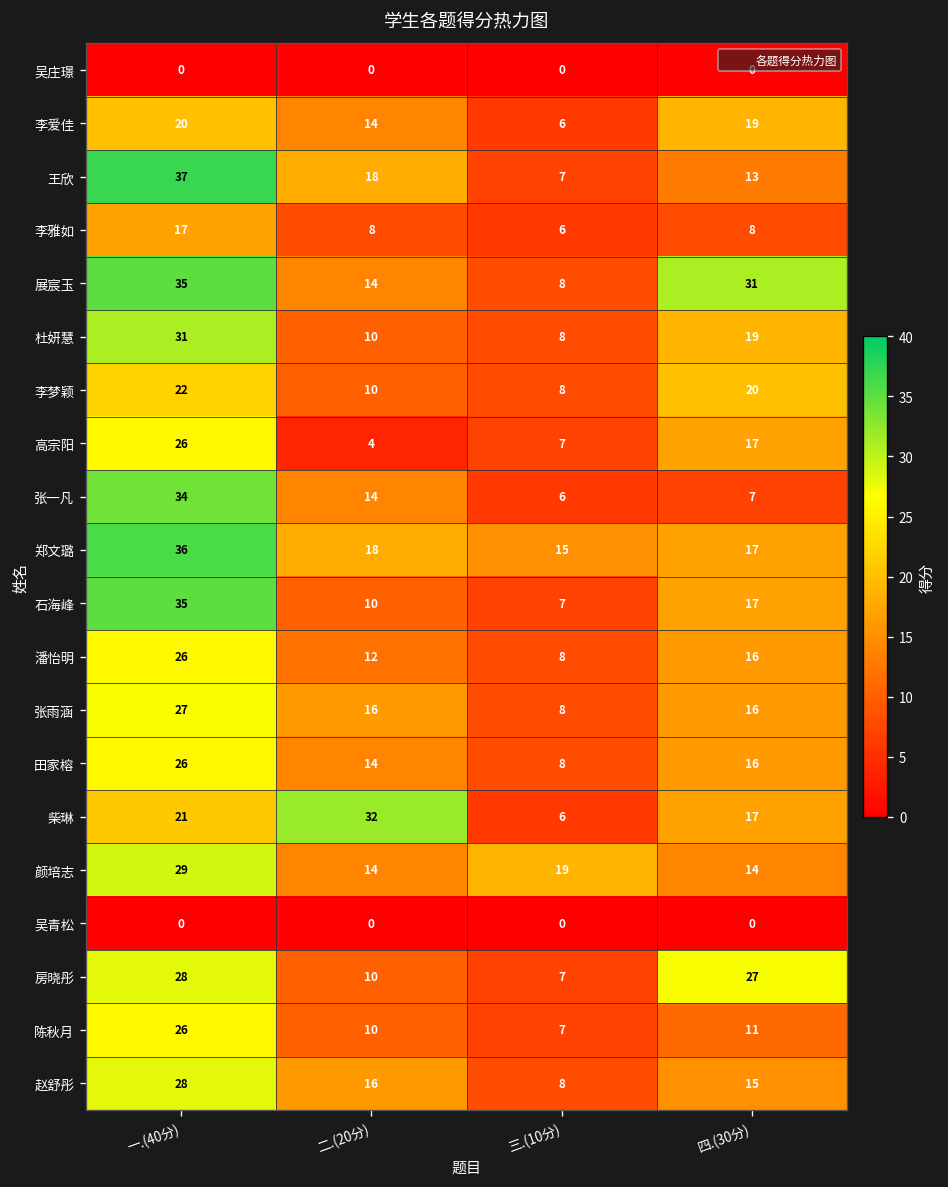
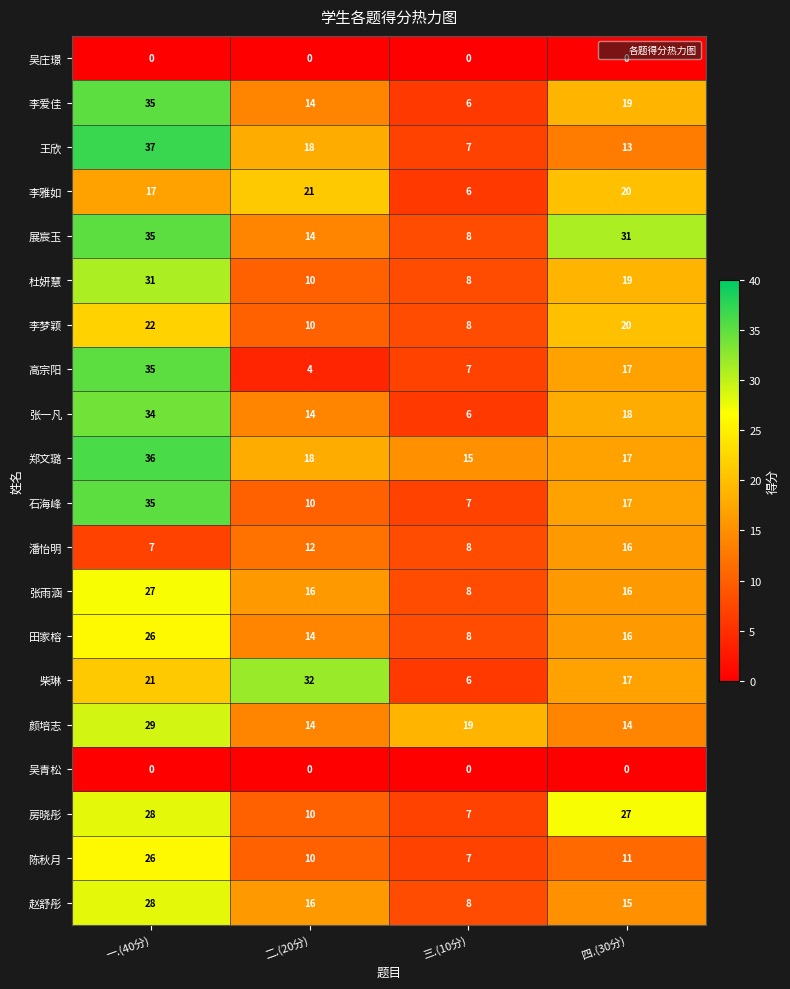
  {
    "吴庄璟": {
      "一.(40分)": 0,
      "二.(20分)": 0,
      "三.(10分)": 0
    },
    "李爱佳": {
-     "一.(40分)": 20,
+     "一.(40分)": 35,
      "二.(20分)": 14,
      "三.(10分)": 6,
      "四.(30分)": 19
    },
    "王欣": {
      "一.(40分)": 37,
      "二.(20分)": 18,
      "三.(10分)": 7,
      "四.(30分)": 13
    },
    "李雅如": {
      "一.(40分)": 17,
-     "二.(20分)": 8,
+     "二.(20分)": 21,
      "三.(10分)": 6,
-     "四.(30分)": 8
+     "四.(30分)": 20
    },
    "展宸玉": {
      "一.(40分)": 35,
      "二.(20分)": 14,
      "三.(10分)": 8,
      "四.(30分)": 31
    },
    "杜妍慧": {
      "一.(40分)": 31,
      "二.(20分)": 10,
      "三.(10分)": 8,
      "四.(30分)": 19
    },
    "李梦颖": {
      "一.(40分)": 22,
      "二.(20分)": 10,
      "三.(10分)": 8,
      "四.(30分)": 20
    },
    "高宗阳": {
-     "一.(40分)": 26,
+     "一.(40分)": 35,
      "二.(20分)": 4,
      "三.(10分)": 7,
      "四.(30分)": 17
    },
    "张一凡": {
      "一.(40分)": 34,
      "二.(20分)": 14,
      "三.(10分)": 6,
-     "四.(30分)": 7
+     "四.(30分)": 18
    },
    "郑文璐": {
      "一.(40分)": 36,
      "二.(20分)": 18,
      "三.(10分)": 15,
      "四.(30分)": 17
    },
    "石海峰": {
      "一.(40分)": 35,
      "二.(20分)": 10,
      "三.(10分)": 7,
      "四.(30分)": 17
    },
    "潘怡明": {
-     "一.(40分)": 26,
+     "一.(40分)": 7,
      "二.(20分)": 12,
      "三.(10分)": 8,
      "四.(30分)": 16
    },
    "张雨涵": {
      "一.(40分)": 27,
      "二.(20分)": 16,
      "三.(10分)": 8,
      "四.(30分)": 16
    },
    "田家榕": {
      "一.(40分)": 26,
      "二.(20分)": 14,
      "三.(10分)": 8,
      "四.(30分)": 16
    },
    "柴琳": {
      "一.(40分)": 21,
      "二.(20分)": 32,
      "三.(10分)": 6,
      "四.(30分)": 17
    },
    "颜培志": {
      "一.(40分)": 29,
      "二.(20分)": 14,
      "三.(10分)": 19,
      "四.(30分)": 14
    },
    "吴青松": {
      "一.(40分)": 0,
      "二.(20分)": 0,
      "三.(10分)": 0,
      "四.(30分)": 0
    },
    "房晓彤": {
      "一.(40分)": 28,
      "二.(20分)": 10,
      "三.(10分)": 7,
      "四.(30分)": 27
    },
    "陈秋月": {
      "一.(40分)": 26,
      "二.(20分)": 10,
      "三.(10分)": 7,
      "四.(30分)": 11
    },
    "赵舒彤": {
      "一.(40分)": 28,
      "二.(20分)": 16,
      "三.(10分)": 8,
      "四.(30分)": 15
    }
  }
